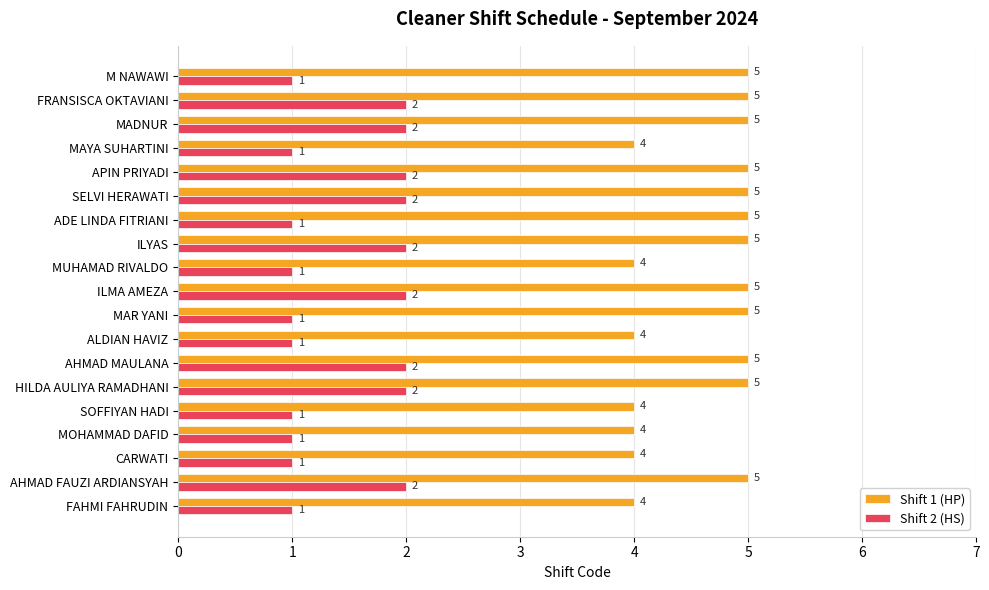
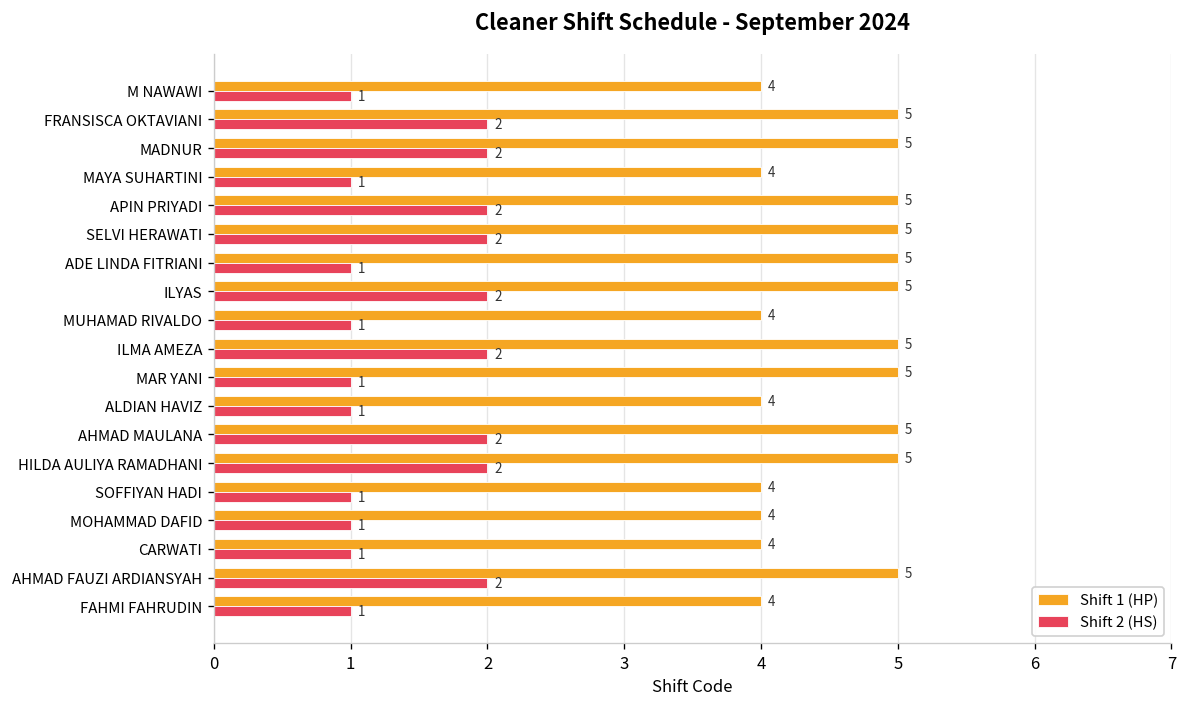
  {
    "Shift 1 (HP)": {
-     "M NAWAWI": 5,
+     "M NAWAWI": 4,
      "FRANSISCA OKTAVIANI": 5,
      "MADNUR": 5,
      "MAYA SUHARTINI": 4,
      "APIN PRIYADI": 5,
      "SELVI HERAWATI": 5,
      "ADE LINDA FITRIANI": 5,
      "ILYAS": 5,
      "MUHAMAD RIVALDO": 4,
      "ILMA AMEZA": 5,
      "MAR YANI": 5,
      "ALDIAN HAVIZ": 4,
      "AHMAD MAULANA": 5,
      "HILDA AULIYA RAMADHANI": 5,
      "SOFFIYAN HADI": 4,
      "MOHAMMAD DAFID": 4,
      "CARWATI": 4,
      "AHMAD FAUZI ARDIANSYAH": 5,
      "FAHMI FAHRUDIN": 4
    },
    "Shift 2 (HS)": {
      "M NAWAWI": 1,
      "FRANSISCA OKTAVIANI": 2,
      "MADNUR": 2,
      "MAYA SUHARTINI": 1,
      "APIN PRIYADI": 2,
      "SELVI HERAWATI": 2,
      "ADE LINDA FITRIANI": 1,
      "ILYAS": 2,
      "MUHAMAD RIVALDO": 1,
      "ILMA AMEZA": 2,
      "MAR YANI": 1,
      "ALDIAN HAVIZ": 1,
      "AHMAD MAULANA": 2,
      "HILDA AULIYA RAMADHANI": 2,
      "SOFFIYAN HADI": 1,
      "MOHAMMAD DAFID": 1,
      "CARWATI": 1,
      "AHMAD FAUZI ARDIANSYAH": 2,
      "FAHMI FAHRUDIN": 1
    }
  }
